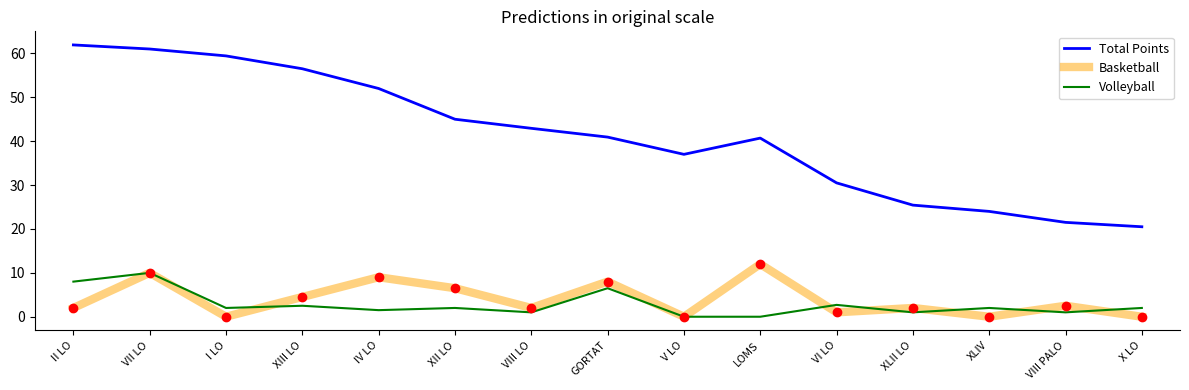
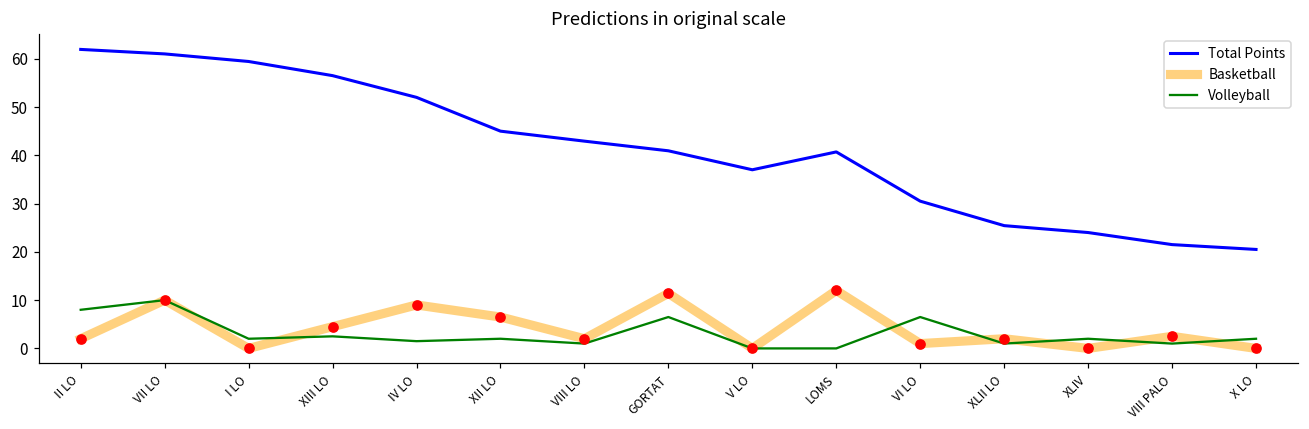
  {
    "Total Points": {
      "II LO": 62,
      "VII LO": 61,
      "I LO": 59,
      "XIII LO": 57,
      "IV LO": 52,
      "XII LO": 45,
      "VIII LO": 43,
      "GORTAT": 41,
      "V LO": 37,
      "LOMS": 41,
      "VI LO": 31,
      "XLII LO": 25,
      "XLIV": 24,
      "VIII PALO": 22,
      "X LO": 21
    },
    "Basketball": {
      "II LO": 2,
      "I LO": 0,
      "XIII LO": 5,
      "IV LO": 9,
      "XII LO": 7,
      "VIII LO": 2,
-     "GORTAT": 8,
+     "GORTAT": 11,
      "LOMS": 12,
      "VI LO": 1,
      "XLII LO": 2,
      "XLIV": 0,
      "VIII PALO": 3,
      "X LO": 0
    },
    "Volleyball": {
      "II LO": 8,
      "I LO": 2,
      "XIII LO": 3,
      "IV LO": 2,
      "XII LO": 2,
      "VIII LO": 1,
      "GORTAT": 7,
      "LOMS": 0,
-     "VI LO": 3,
+     "VI LO": 7,
      "XLII LO": 1,
      "XLIV": 2,
      "VIII PALO": 1,
      "X LO": 2
    }
  }
